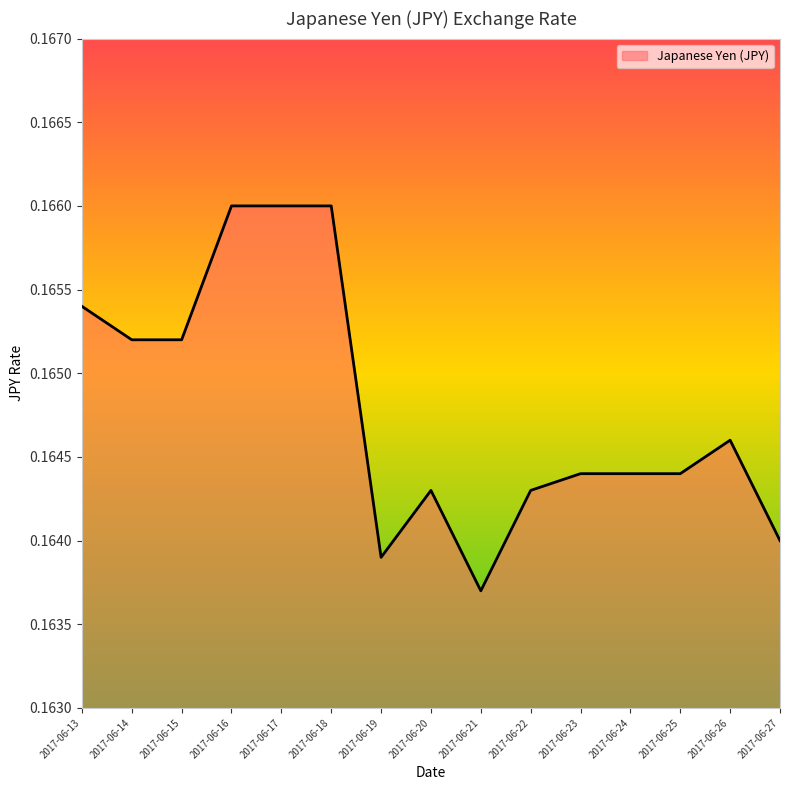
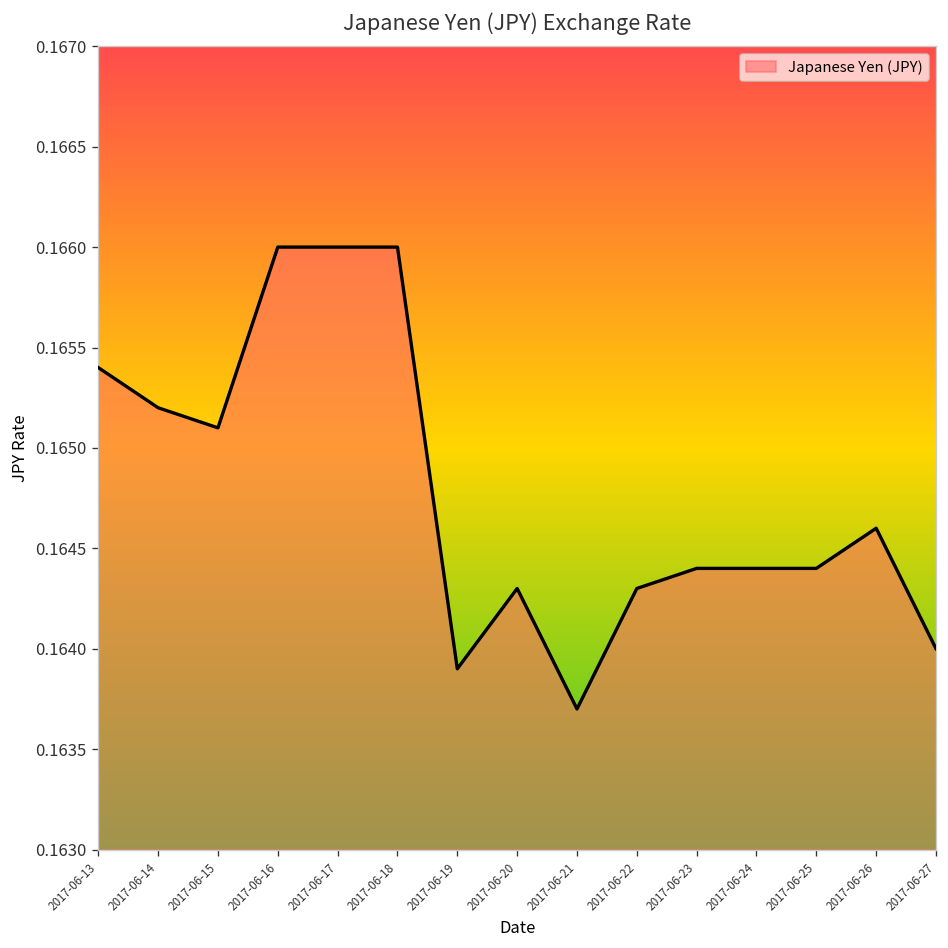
  {
    "2017-06-13": 0.1654,
    "2017-06-14": 0.1652,
-   "2017-06-15": 0.1652,
+   "2017-06-15": 0.1651,
    "2017-06-16": 0.1660,
    "2017-06-17": 0.1660,
    "2017-06-18": 0.1660,
    "2017-06-19": 0.1639,
    "2017-06-20": 0.1643,
    "2017-06-21": 0.1637,
    "2017-06-22": 0.1643,
    "2017-06-23": 0.1644,
    "2017-06-24": 0.1644,
    "2017-06-25": 0.1644,
    "2017-06-26": 0.1646,
    "2017-06-27": 0.1640
  }
